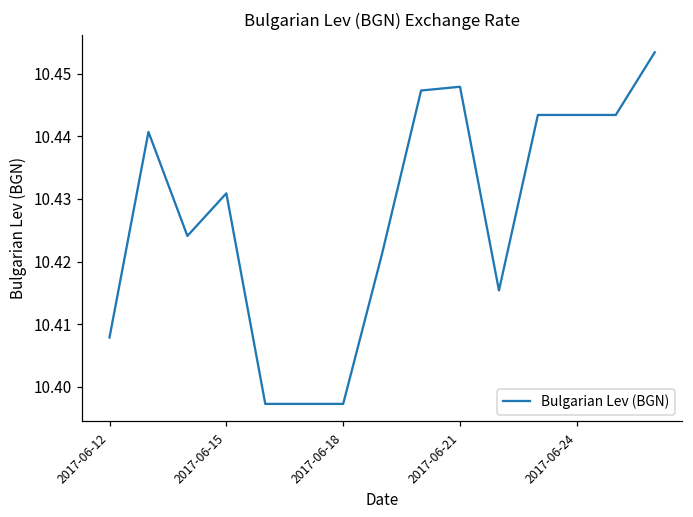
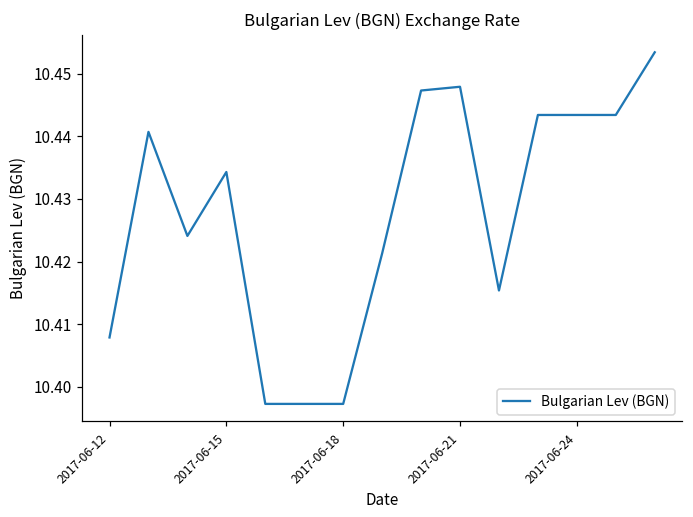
  {
    "2017-06-12": 10.408,
-   "2017-06-15": 10.431,
+   "2017-06-15": 10.434,
    "2017-06-18": 10.397,
    "2017-06-21": 10.448,
    "2017-06-24": 10.443
  }
